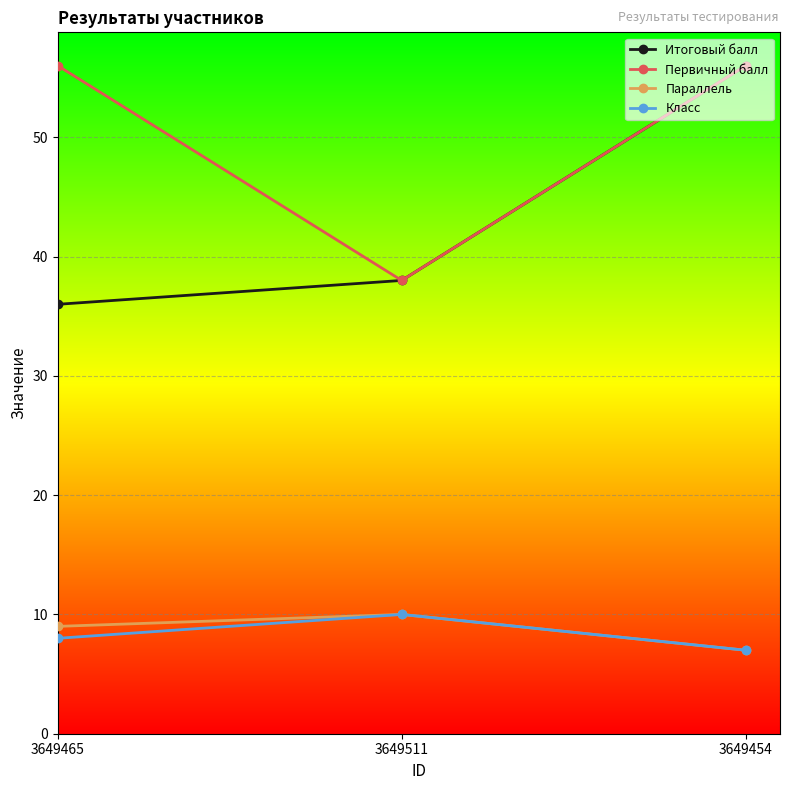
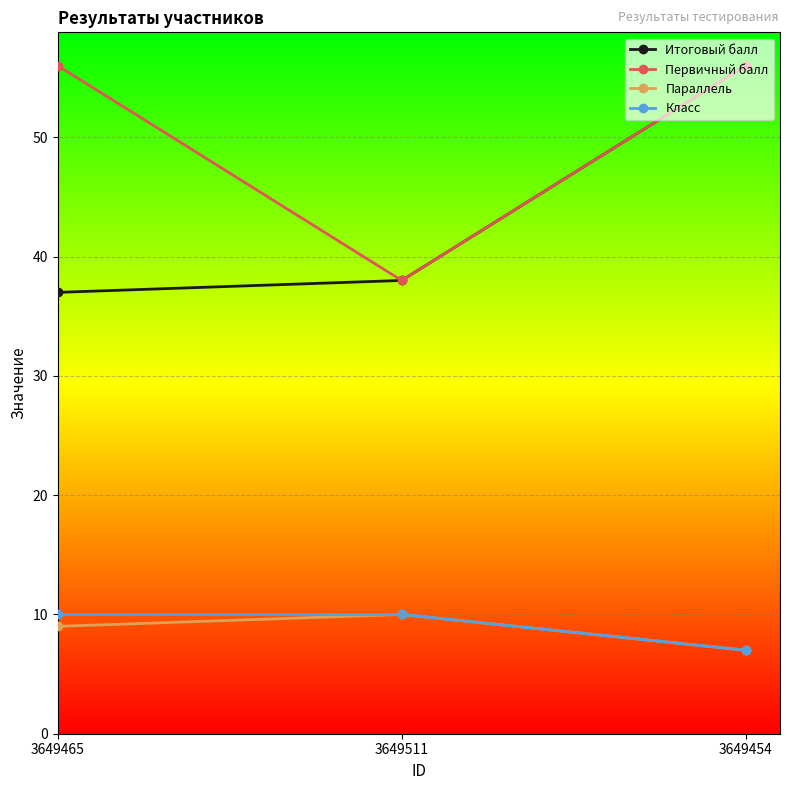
  {
    "Итоговый балл": {
-     "3649465": 36
+     "3649465": 37
    },
    "Первичный балл": {
      "3649465": 56
    },
    "Параллель": {
      "3649465": 9
    },
    "Класс": {
-     "3649465": 8
+     "3649465": 10
    }
  }
